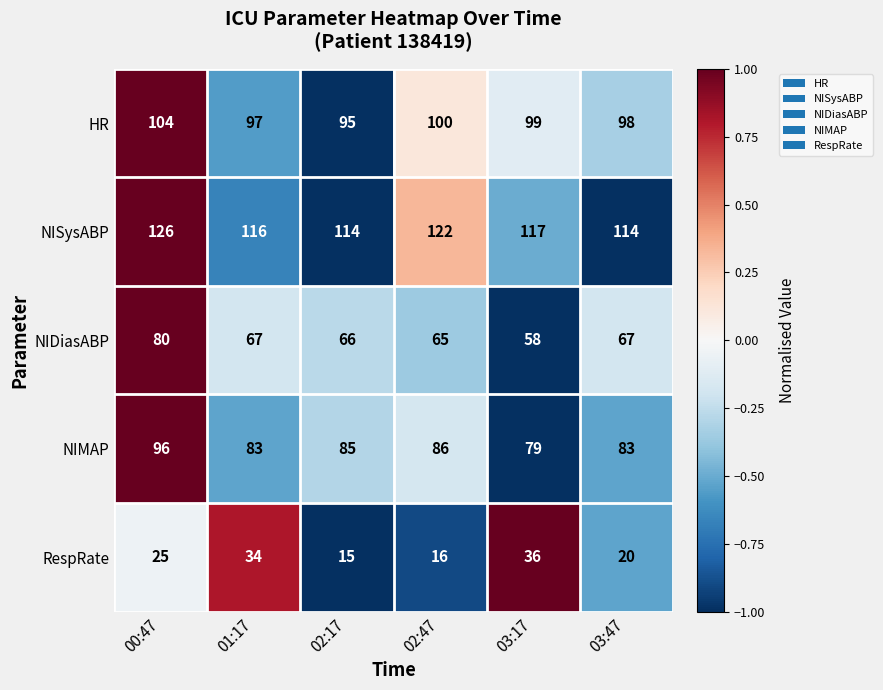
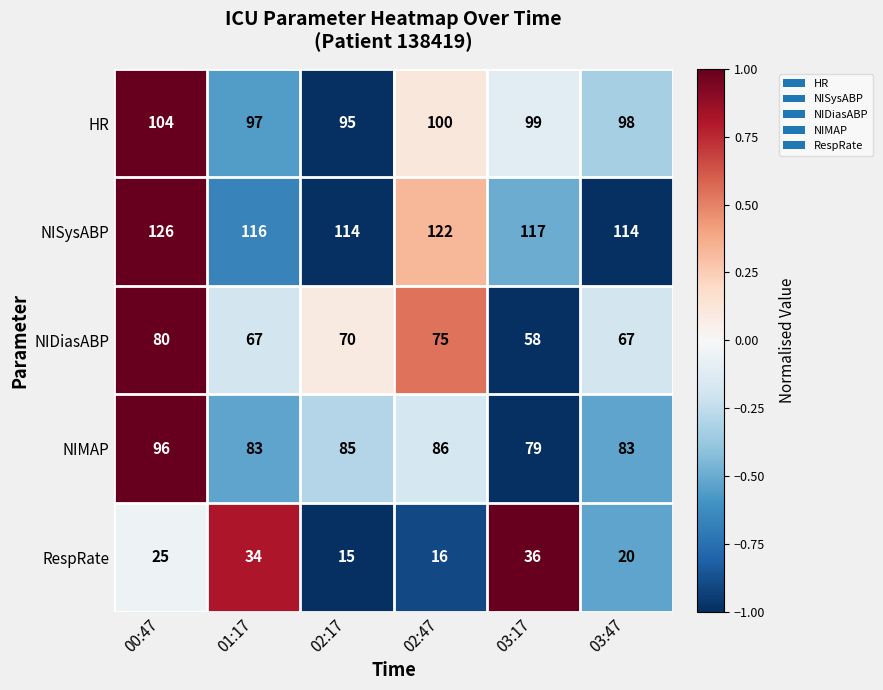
  {
    "HR": {
      "00:47": 104,
      "01:17": 97,
      "02:17": 95,
      "02:47": 100,
      "03:17": 99,
      "03:47": 98
    },
    "NISysABP": {
      "00:47": 126,
      "01:17": 116,
      "02:17": 114,
      "02:47": 122,
      "03:17": 117,
      "03:47": 114
    },
    "NIDiasABP": {
      "00:47": 80,
      "01:17": 67,
-     "02:17": 66,
-     "02:47": 65,
+     "02:17": 70,
+     "02:47": 75,
      "03:17": 58,
      "03:47": 67
    },
    "NIMAP": {
      "00:47": 96,
      "01:17": 83,
      "02:17": 85,
      "02:47": 86,
      "03:17": 79,
      "03:47": 83
    },
    "RespRate": {
      "00:47": 25,
      "01:17": 34,
      "02:17": 15,
      "02:47": 16,
      "03:17": 36,
      "03:47": 20
    }
  }
